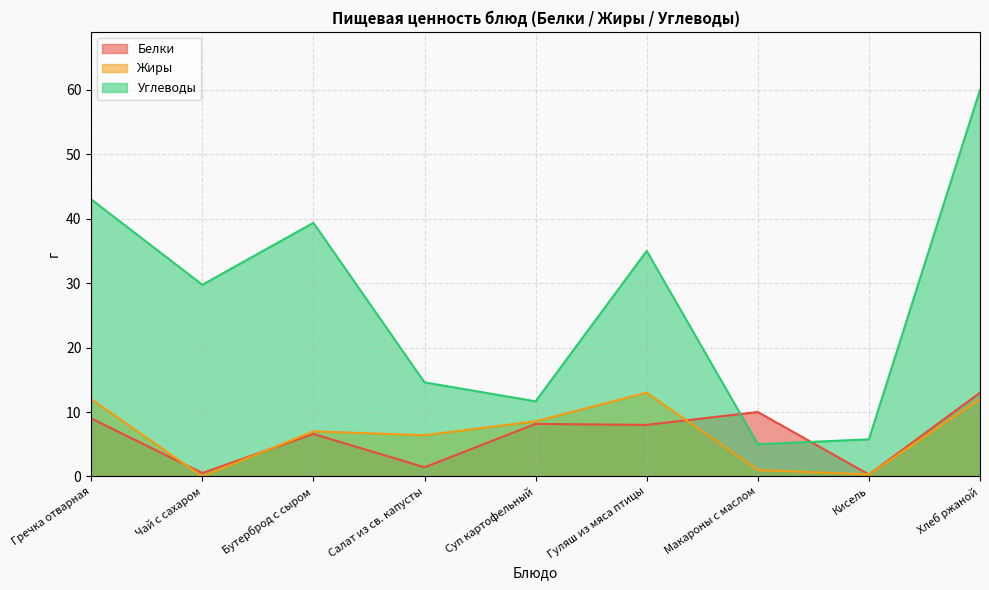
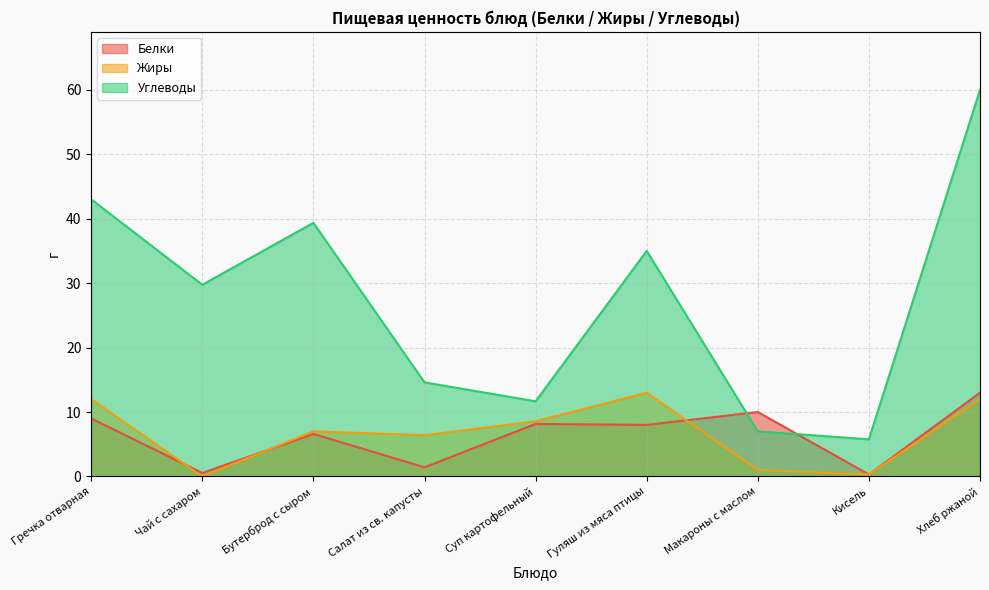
  {
    "Белки": {
      "Гречка отварная": 9,
      "Чай с сахаром": 1,
      "Бутерброд с сыром": 7,
      "Салат из св. капусты": 1,
      "Суп картофельный": 8,
      "Гуляш из мяса птицы": 8,
      "Макароны с маслом": 10,
      "Хлеб ржаной": 13
    },
    "Жиры": {
      "Гречка отварная": 12,
      "Чай с сахаром": 0,
      "Бутерброд с сыром": 7,
      "Салат из св. капусты": 6,
      "Суп картофельный": 9,
      "Гуляш из мяса птицы": 13,
      "Макароны с маслом": 1,
      "Хлеб ржаной": 12
    },
    "Углеводы": {
      "Гречка отварная": 43,
      "Чай с сахаром": 30,
      "Бутерброд с сыром": 39,
      "Салат из св. капусты": 15,
      "Суп картофельный": 12,
      "Гуляш из мяса птицы": 35,
-     "Макароны с маслом": 5,
+     "Макароны с маслом": 7,
      "Кисель": 6,
      "Хлеб ржаной": 60
    }
  }
